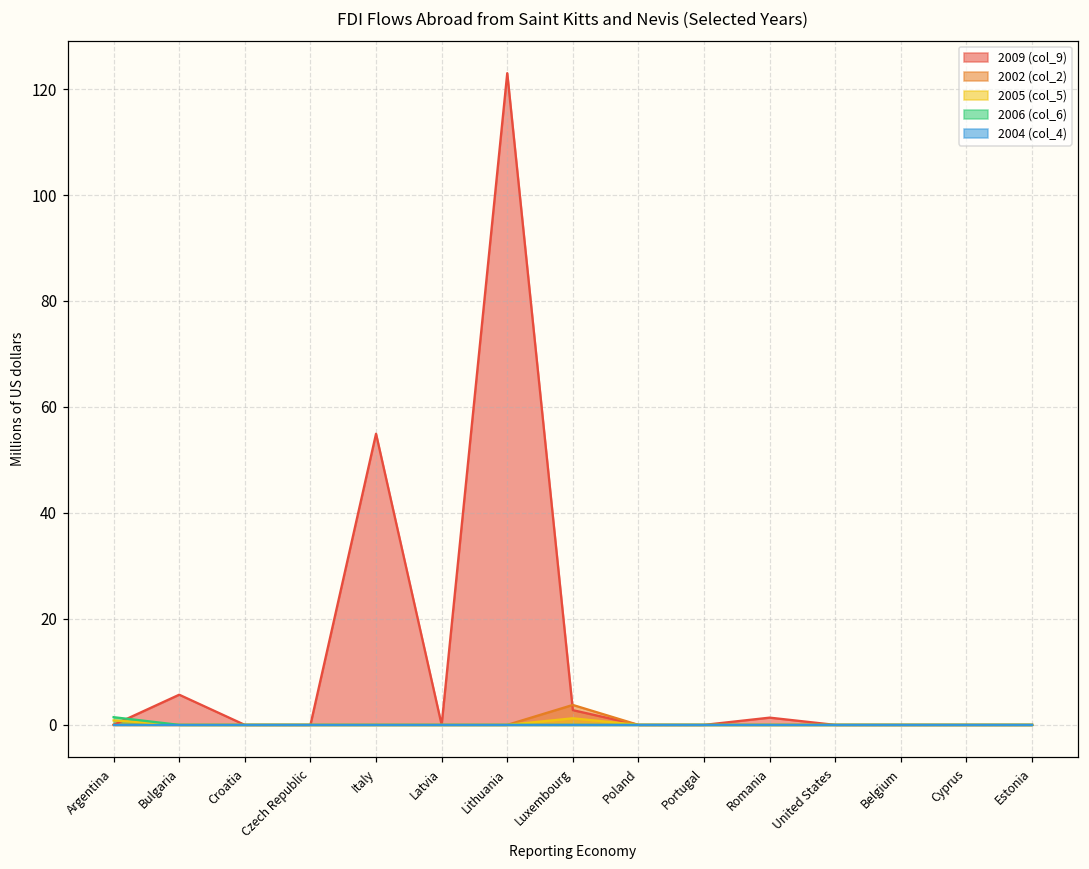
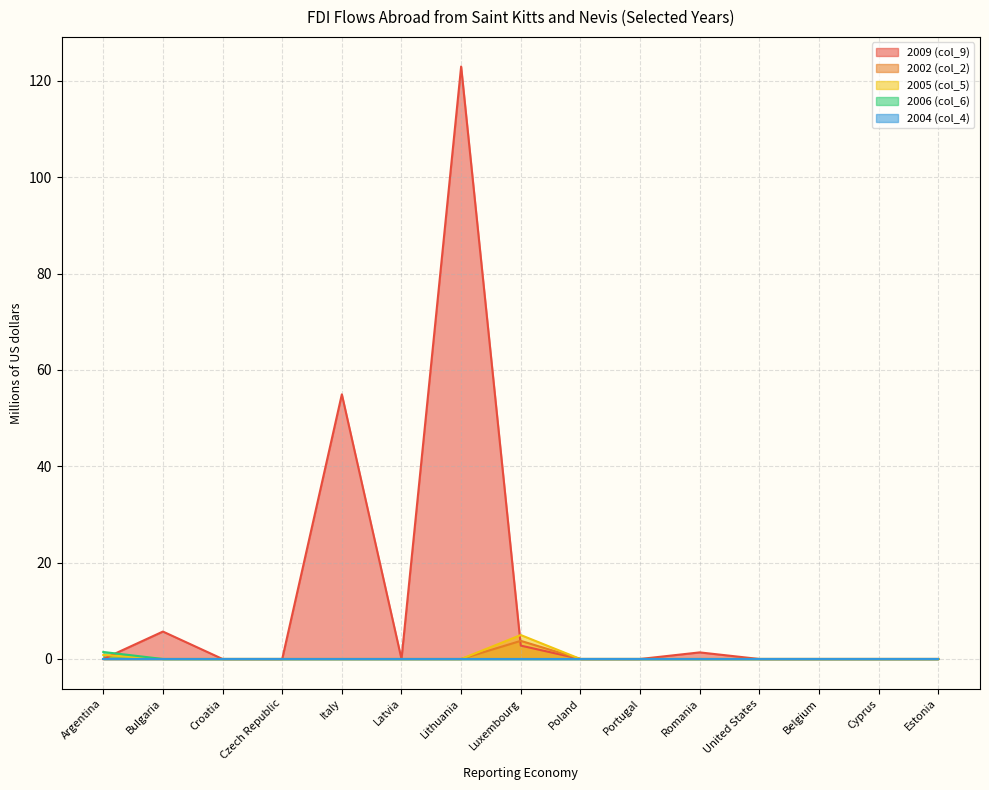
  {
    "2005 (col_5)": {
      "Argentina": 1,
-     "Luxembourg": 1
+     "Luxembourg": 5
    },
    "2006 (col_6)": {
      "Argentina": 1
    }
  }
